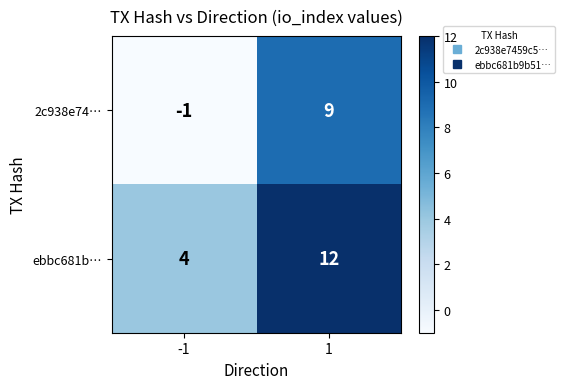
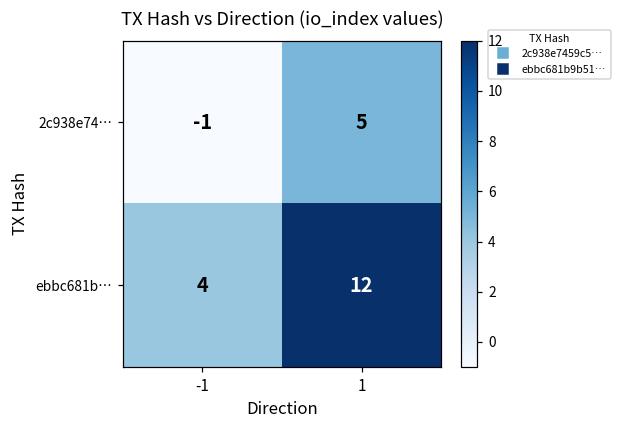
  {
    "2c938e74…": {
      "-1": -1,
-     "1": 9
+     "1": 5
    },
    "ebbc681b…": {
      "-1": 4,
      "1": 12
    }
  }
